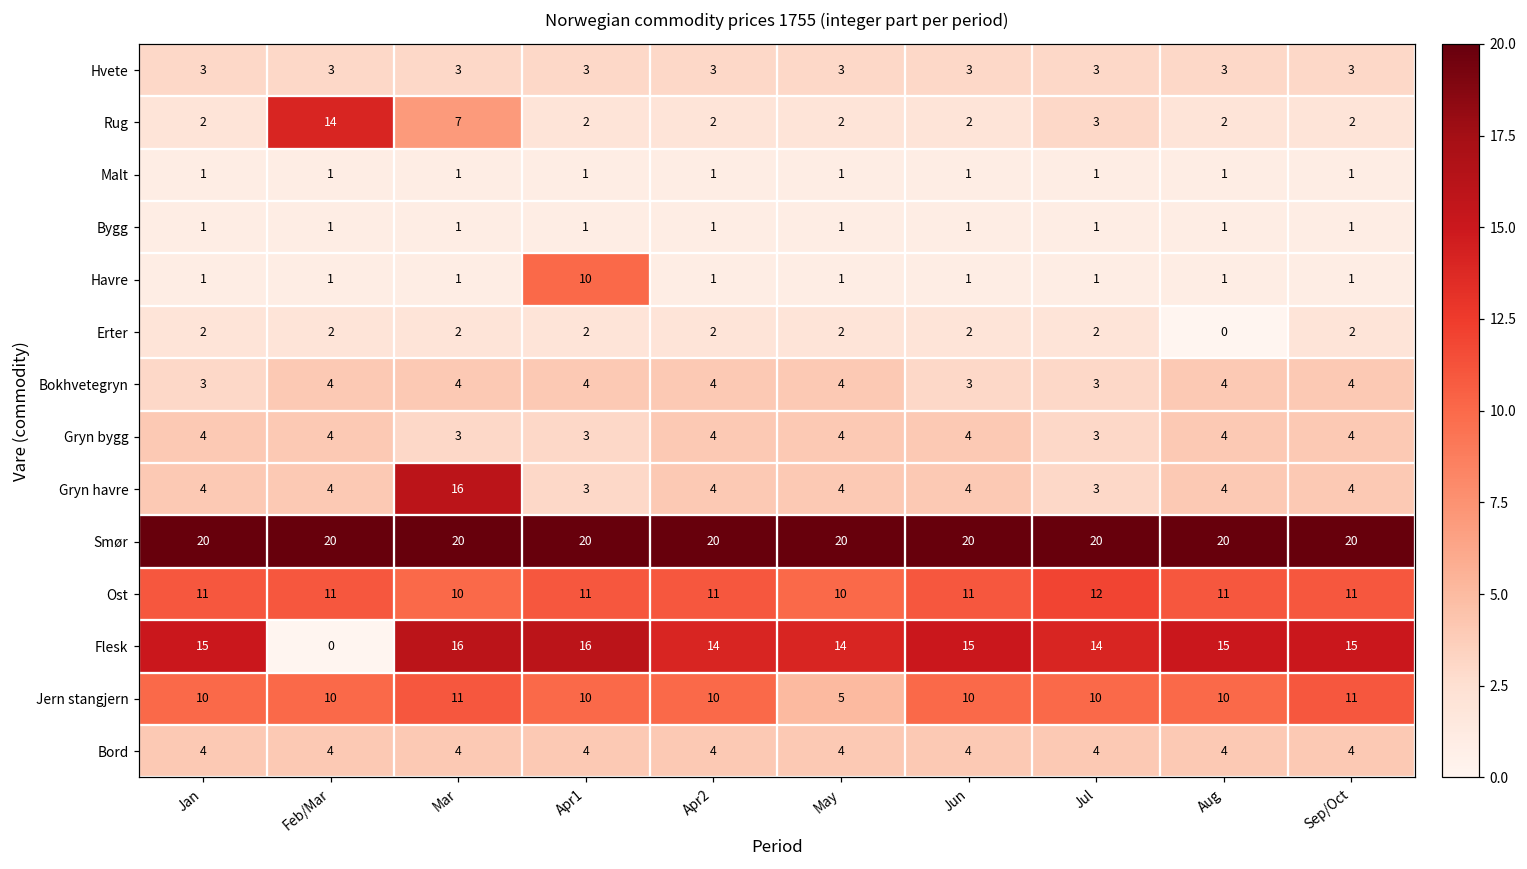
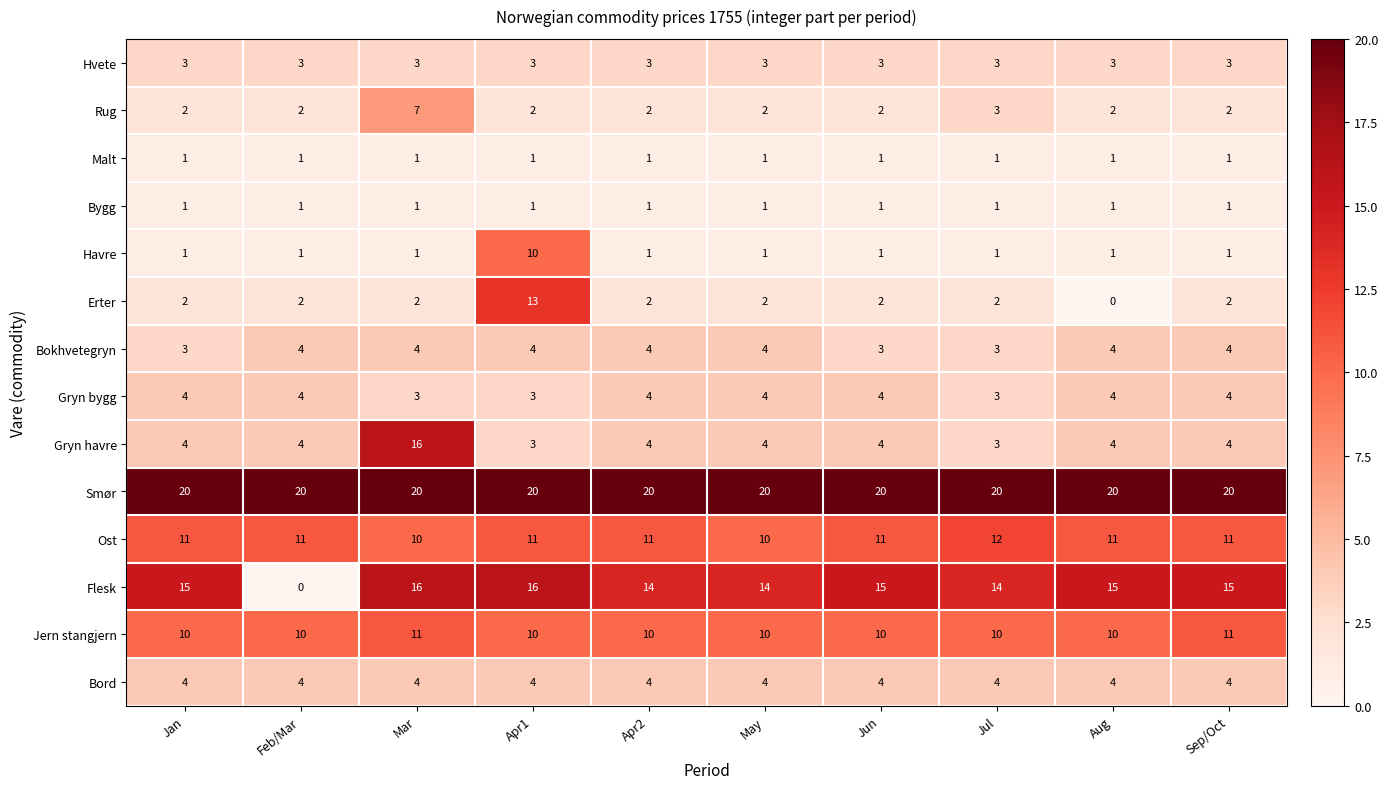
  {
    "Hvete": {
      "Jan": 3,
      "Feb/Mar": 3,
      "Mar": 3,
      "Apr1": 3,
      "Apr2": 3,
      "May": 3,
      "Jun": 3,
      "Jul": 3,
      "Aug": 3,
      "Sep/Oct": 3
    },
    "Rug": {
      "Jan": 2,
-     "Feb/Mar": 14,
+     "Feb/Mar": 2,
      "Mar": 7,
      "Apr1": 2,
      "Apr2": 2,
      "May": 2,
      "Jun": 2,
      "Jul": 3,
      "Aug": 2,
      "Sep/Oct": 2
    },
    "Malt": {
      "Jan": 1,
      "Feb/Mar": 1,
      "Mar": 1,
      "Apr1": 1,
      "Apr2": 1,
      "May": 1,
      "Jun": 1,
      "Jul": 1,
      "Aug": 1,
      "Sep/Oct": 1
    },
    "Bygg": {
      "Jan": 1,
      "Feb/Mar": 1,
      "Mar": 1,
      "Apr1": 1,
      "Apr2": 1,
      "May": 1,
      "Jun": 1,
      "Jul": 1,
      "Aug": 1,
      "Sep/Oct": 1
    },
    "Havre": {
      "Jan": 1,
      "Feb/Mar": 1,
      "Mar": 1,
      "Apr1": 10,
      "Apr2": 1,
      "May": 1,
      "Jun": 1,
      "Jul": 1,
      "Aug": 1,
      "Sep/Oct": 1
    },
    "Erter": {
      "Jan": 2,
      "Feb/Mar": 2,
      "Mar": 2,
-     "Apr1": 2,
+     "Apr1": 13,
      "Apr2": 2,
      "May": 2,
      "Jun": 2,
      "Jul": 2,
      "Aug": 0,
      "Sep/Oct": 2
    },
    "Bokhvetegryn": {
      "Jan": 3,
      "Feb/Mar": 4,
      "Mar": 4,
      "Apr1": 4,
      "Apr2": 4,
      "May": 4,
      "Jun": 3,
      "Jul": 3,
      "Aug": 4,
      "Sep/Oct": 4
    },
    "Gryn bygg": {
      "Jan": 4,
      "Feb/Mar": 4,
      "Mar": 3,
      "Apr1": 3,
      "Apr2": 4,
      "May": 4,
      "Jun": 4,
      "Jul": 3,
      "Aug": 4,
      "Sep/Oct": 4
    },
    "Gryn havre": {
      "Jan": 4,
      "Feb/Mar": 4,
      "Mar": 16,
      "Apr1": 3,
      "Apr2": 4,
      "May": 4,
      "Jun": 4,
      "Jul": 3,
      "Aug": 4,
      "Sep/Oct": 4
    },
    "Smør": {
      "Jan": 20,
      "Feb/Mar": 20,
      "Mar": 20,
      "Apr1": 20,
      "Apr2": 20,
      "May": 20,
      "Jun": 20,
      "Jul": 20,
      "Aug": 20,
      "Sep/Oct": 20
    },
    "Ost": {
      "Jan": 11,
      "Feb/Mar": 11,
      "Mar": 10,
      "Apr1": 11,
      "Apr2": 11,
      "May": 10,
      "Jun": 11,
      "Jul": 12,
      "Aug": 11,
      "Sep/Oct": 11
    },
    "Flesk": {
      "Jan": 15,
      "Feb/Mar": 0,
      "Mar": 16,
      "Apr1": 16,
      "Apr2": 14,
      "May": 14,
      "Jun": 15,
      "Jul": 14,
      "Aug": 15,
      "Sep/Oct": 15
    },
    "Jern stangjern": {
      "Jan": 10,
      "Feb/Mar": 10,
      "Mar": 11,
      "Apr1": 10,
      "Apr2": 10,
-     "May": 5,
+     "May": 10,
      "Jun": 10,
      "Jul": 10,
      "Aug": 10,
      "Sep/Oct": 11
    },
    "Bord": {
      "Jan": 4,
      "Feb/Mar": 4,
      "Mar": 4,
      "Apr1": 4,
      "Apr2": 4,
      "May": 4,
      "Jun": 4,
      "Jul": 4,
      "Aug": 4,
      "Sep/Oct": 4
    }
  }
